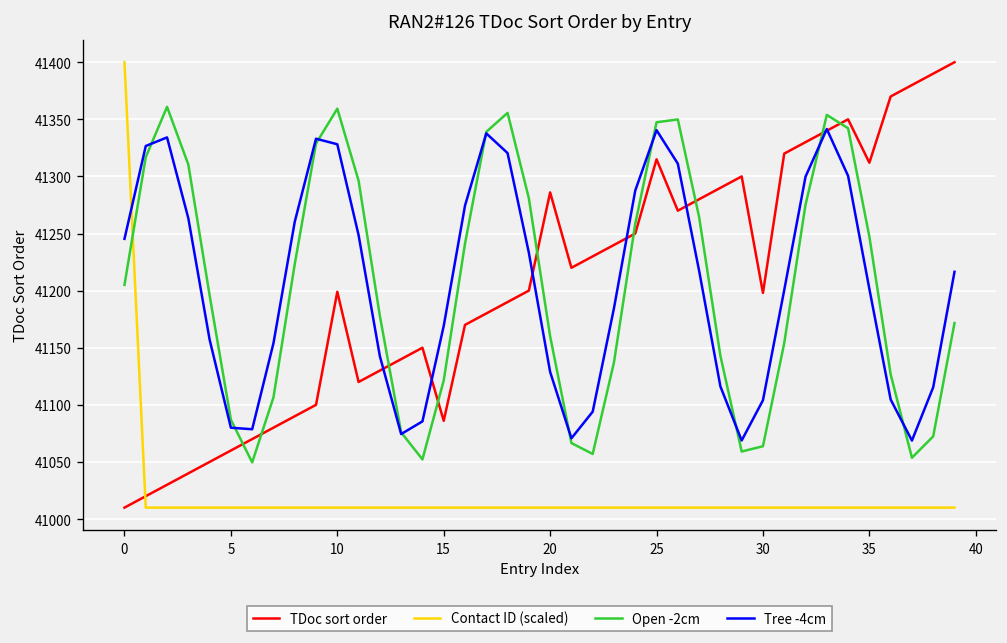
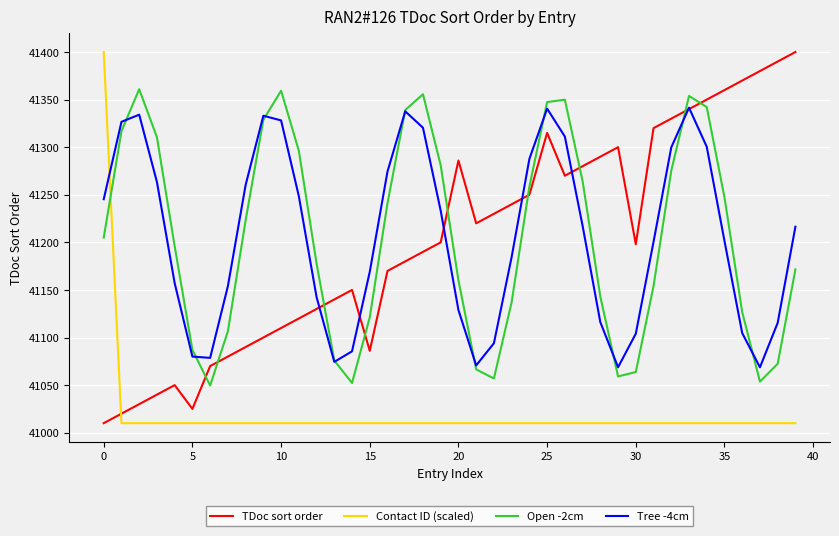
  {
    "TDoc sort order": {
      "0": 41010,
-     "5": 41060,
-     "10": 41200,
+     "5": 41030,
+     "10": 41110,
      "15": 41090,
      "20": 41290,
      "25": 41320,
      "30": 41200,
-     "35": 41310
+     "35": 41360
    },
    "Contact ID (scaled)": {
      "0": 41400,
      "5": 41010,
      "10": 41010,
      "15": 41010,
      "20": 41010,
      "25": 41010,
      "30": 41010,
      "35": 41010
    },
    "Open -2cm": {
      "0": 41210,
      "5": 41090,
      "10": 41360,
      "15": 41120,
      "20": 41160,
      "25": 41350,
      "30": 41060,
      "35": 41250
    },
    "Tree -4cm": {
      "0": 41250,
      "5": 41080,
      "10": 41330,
      "15": 41170,
      "20": 41130,
      "25": 41340,
      "30": 41100,
      "35": 41200
    }
  }
